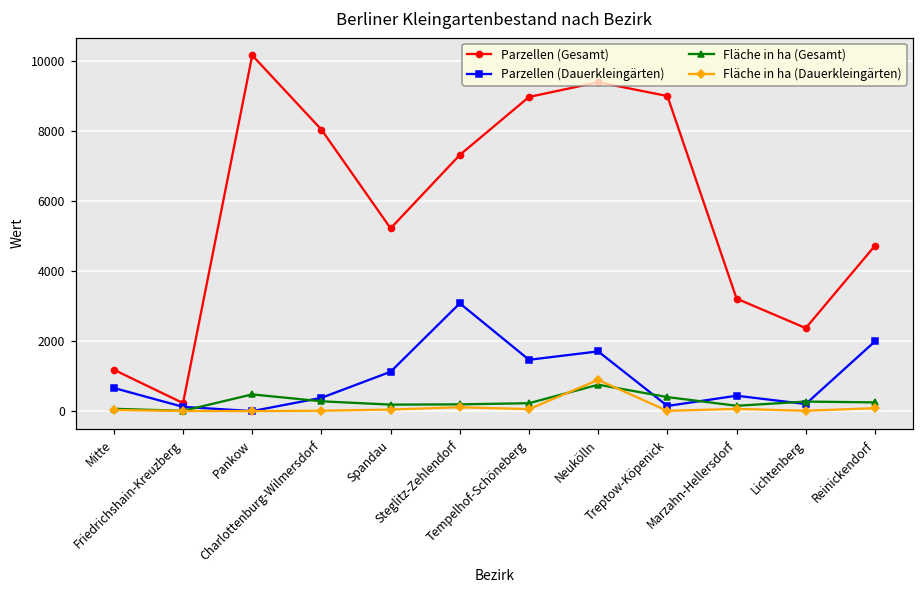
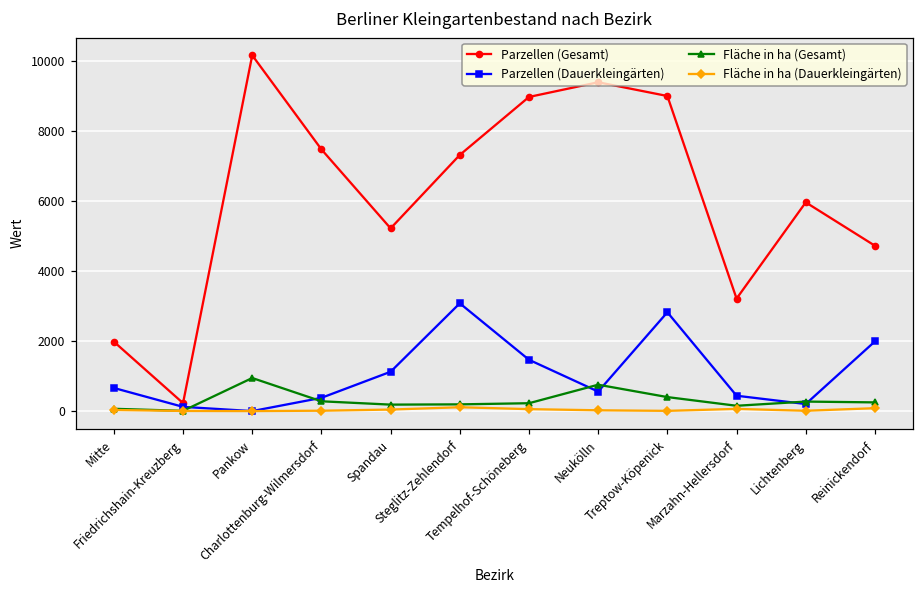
  {
    "Parzellen (Gesamt)": {
-     "Mitte": 1200,
+     "Mitte": 2000,
      "Friedrichshain-Kreuzberg": 200,
      "Pankow": 10200,
-     "Charlottenburg-Wilmersdorf": 8000,
+     "Charlottenburg-Wilmersdorf": 7500,
      "Spandau": 5200,
      "Steglitz-Zehlendorf": 7300,
      "Tempelhof-Schöneberg": 9000,
      "Treptow-Köpenick": 9000,
      "Marzahn-Hellersdorf": 3200,
-     "Lichtenberg": 2400,
+     "Lichtenberg": 6000,
      "Reinickendorf": 4700
    },
    "Parzellen (Dauerkleingärten)": {
      "Mitte": 700,
      "Friedrichshain-Kreuzberg": 100,
      "Charlottenburg-Wilmersdorf": 400,
      "Spandau": 1100,
      "Steglitz-Zehlendorf": 3100,
      "Tempelhof-Schöneberg": 1500,
-     "Neukölln": 1700,
-     "Treptow-Köpenick": 100,
+     "Neukölln": 600,
+     "Treptow-Köpenick": 2800,
      "Marzahn-Hellersdorf": 400,
      "Reinickendorf": 2000
    },
    "Fläche in ha (Gesamt)": {
-     "Pankow": 500,
+     "Pankow": 900,
      "Charlottenburg-Wilmersdorf": 300,
      "Spandau": 200,
      "Steglitz-Zehlendorf": 200,
      "Tempelhof-Schöneberg": 200,
      "Neukölln": 800,
      "Treptow-Köpenick": 400,
      "Marzahn-Hellersdorf": 200,
      "Reinickendorf": 200
    },
    "Fläche in ha (Dauerkleingärten)": {
      "Charlottenburg-Wilmersdorf": 0,
      "Spandau": 0,
      "Steglitz-Zehlendorf": 100,
      "Tempelhof-Schöneberg": 100,
-     "Neukölln": 900,
+     "Neukölln": 0,
      "Treptow-Köpenick": 0,
      "Marzahn-Hellersdorf": 100,
      "Lichtenberg": 0,
      "Reinickendorf": 100
    }
  }
